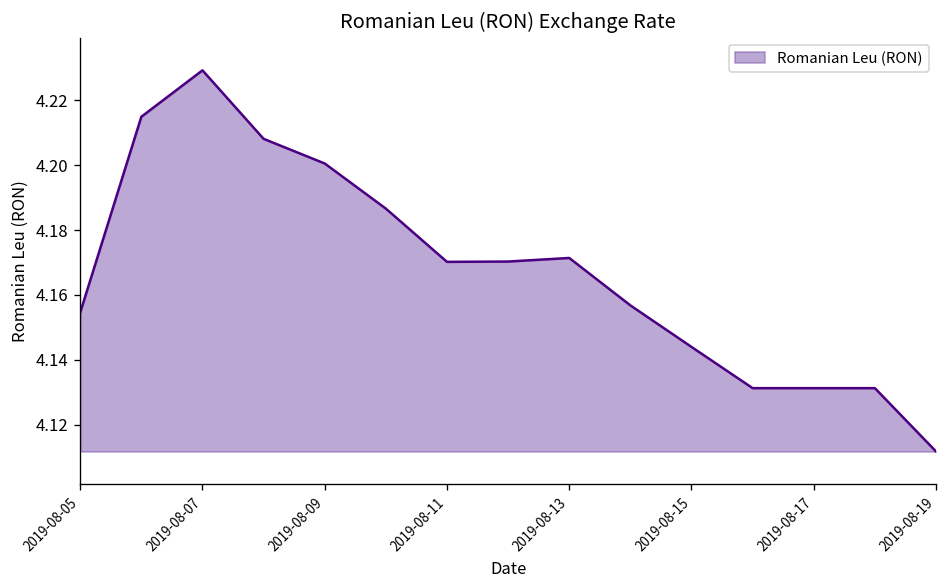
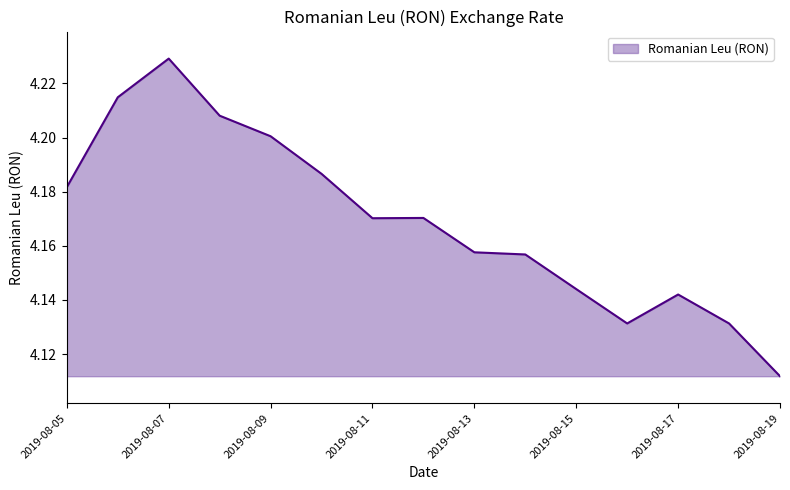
  {
-   "2019-08-05": 4.155,
+   "2019-08-05": 4.182,
    "2019-08-07": 4.229,
    "2019-08-09": 4.201,
    "2019-08-11": 4.170,
-   "2019-08-13": 4.171,
+   "2019-08-13": 4.158,
    "2019-08-15": 4.144,
-   "2019-08-17": 4.131,
+   "2019-08-17": 4.142,
    "2019-08-19": 4.112
  }
